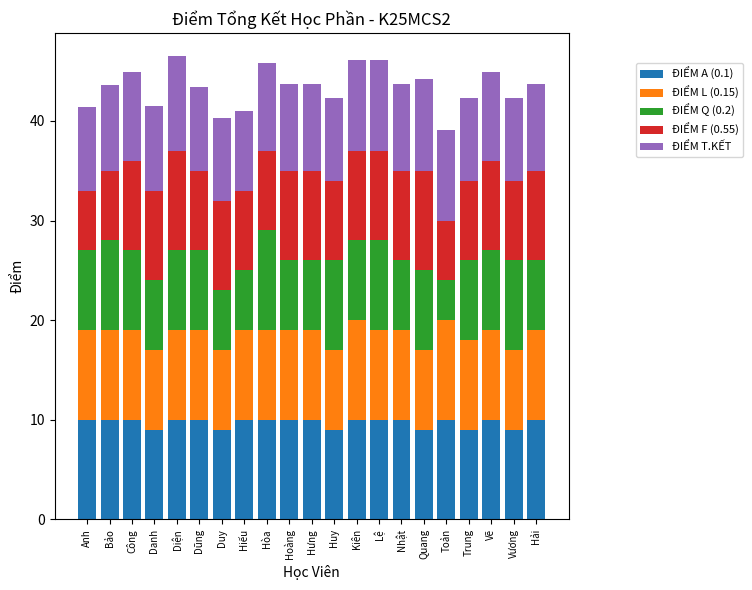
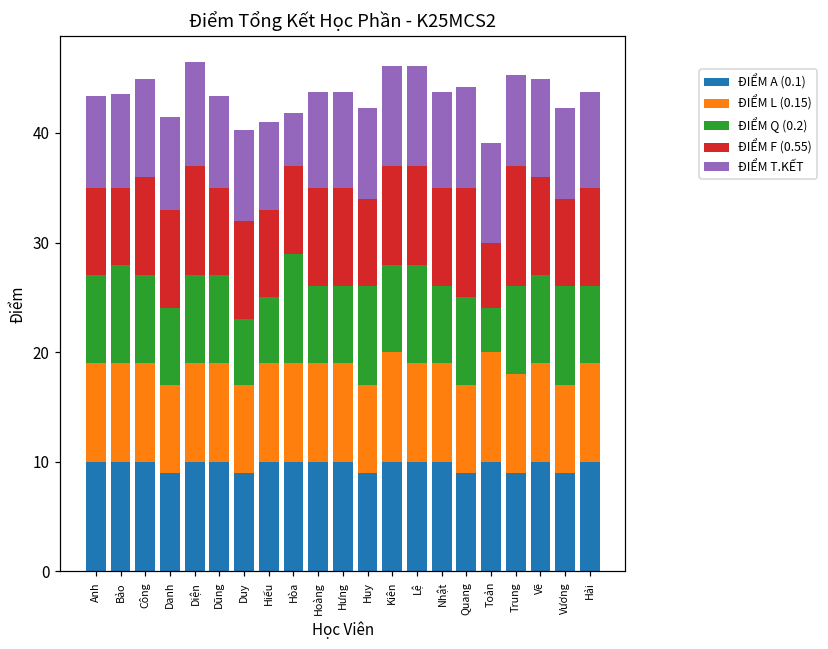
  {
    "ĐIỂM A (0.1)": {
      "Anh": 10,
      "Bảo": 10,
      "Công": 10,
      "Danh": 9,
      "Diện": 10,
      "Dũng": 10,
      "Duy": 9,
      "Hiếu": 10,
      "Hòa": 10,
      "Hoàng": 10,
      "Hưng": 10,
      "Huy": 9,
      "Kiên": 10,
      "Lệ": 10,
      "Nhật": 10,
      "Quang": 9,
      "Toản": 10,
      "Trung": 9,
      "Vẽ": 10,
      "Vương": 9,
      "Hải": 10
    },
    "ĐIỂM L (0.15)": {
      "Anh": 9,
      "Bảo": 9,
      "Công": 9,
      "Danh": 8,
      "Diện": 9,
      "Dũng": 9,
      "Duy": 8,
      "Hiếu": 9,
      "Hòa": 9,
      "Hoàng": 9,
      "Hưng": 9,
      "Huy": 8,
      "Kiên": 10,
      "Lệ": 9,
      "Nhật": 9,
      "Quang": 8,
      "Toản": 10,
      "Trung": 9,
      "Vẽ": 9,
      "Vương": 8,
      "Hải": 9
    },
    "ĐIỂM Q (0.2)": {
      "Anh": 8,
      "Bảo": 9,
      "Công": 8,
      "Danh": 7,
      "Diện": 8,
      "Dũng": 8,
      "Duy": 6,
      "Hiếu": 6,
      "Hòa": 10,
      "Hoàng": 7,
      "Hưng": 7,
      "Huy": 9,
      "Kiên": 8,
      "Lệ": 9,
      "Nhật": 7,
      "Quang": 8,
      "Toản": 4,
      "Trung": 8,
      "Vẽ": 8,
      "Vương": 9,
      "Hải": 7
    },
    "ĐIỂM F (0.55)": {
-     "Anh": 6,
+     "Anh": 8,
      "Bảo": 7,
      "Công": 9,
      "Danh": 9,
      "Diện": 10,
      "Dũng": 8,
      "Duy": 9,
      "Hiếu": 8,
      "Hòa": 8,
      "Hoàng": 9,
      "Hưng": 9,
      "Huy": 8,
      "Kiên": 9,
      "Lệ": 9,
      "Nhật": 9,
      "Quang": 10,
      "Toản": 6,
-     "Trung": 8,
+     "Trung": 11,
      "Vẽ": 9,
      "Vương": 8,
      "Hải": 9
    },
    "ĐIỂM T.KẾT": {
      "Anh": 8,
      "Bảo": 9,
      "Công": 9,
      "Danh": 9,
      "Diện": 10,
      "Dũng": 8,
      "Duy": 8,
      "Hiếu": 8,
-     "Hòa": 9,
+     "Hòa": 5,
      "Hoàng": 9,
      "Hưng": 9,
      "Huy": 8,
      "Kiên": 9,
      "Lệ": 9,
      "Nhật": 9,
      "Quang": 9,
      "Toản": 9,
      "Trung": 8,
      "Vẽ": 9,
      "Vương": 8,
      "Hải": 9
    }
  }
